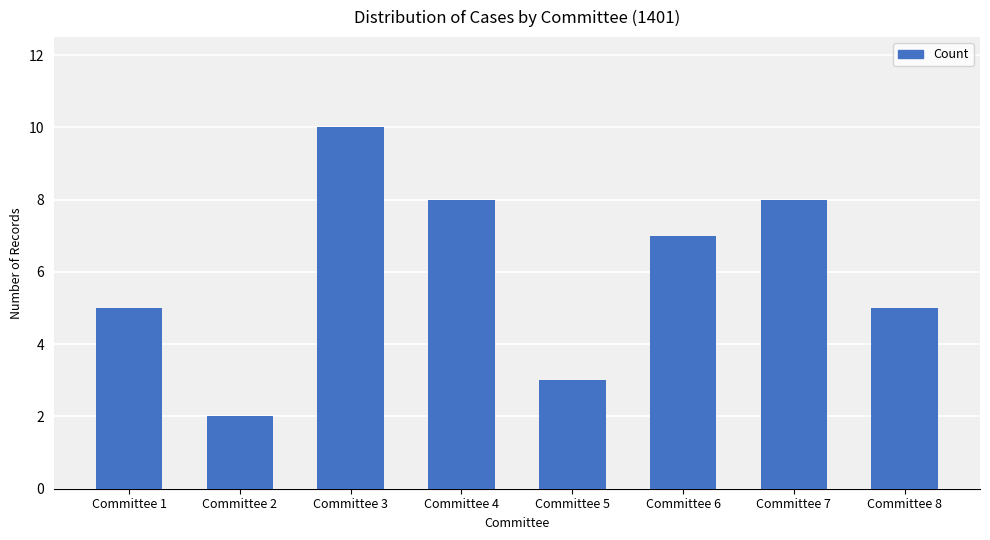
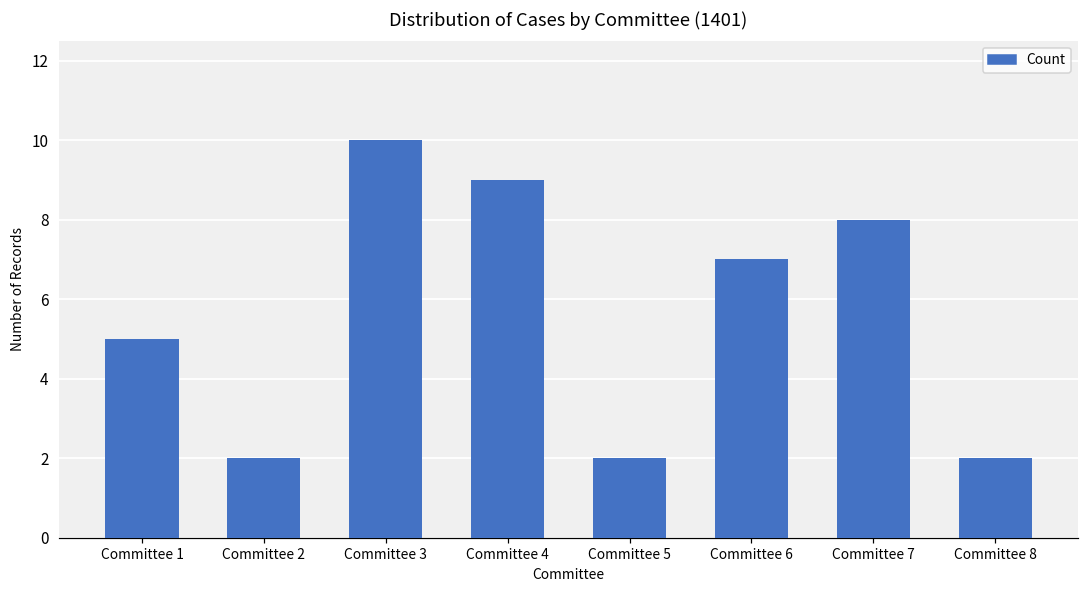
  {
    "Committee 1": 5,
    "Committee 2": 2,
    "Committee 3": 10,
-   "Committee 4": 8,
-   "Committee 5": 3,
+   "Committee 4": 9,
+   "Committee 5": 2,
    "Committee 6": 7,
    "Committee 7": 8,
-   "Committee 8": 5
+   "Committee 8": 2
  }
